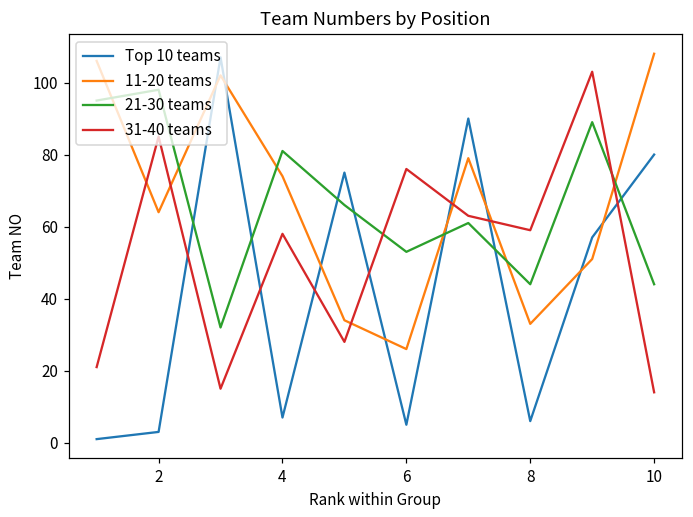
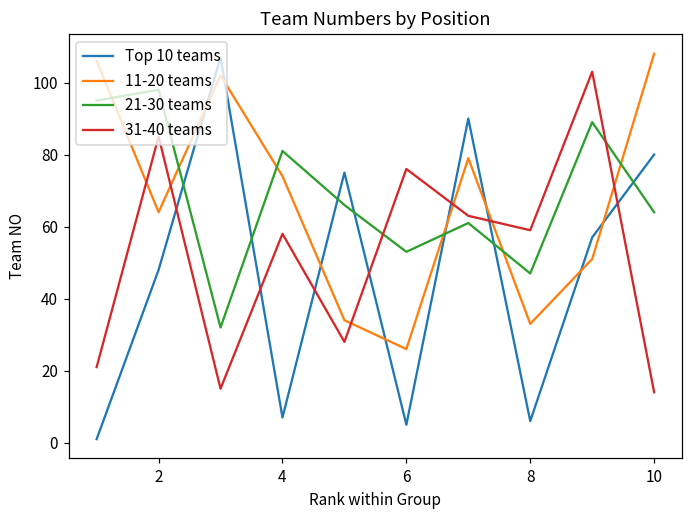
  {
    "Top 10 teams": {
-     "2": 3,
+     "2": 48,
      "4": 7,
      "6": 5,
      "8": 6,
      "10": 80
    },
    "11-20 teams": {
      "2": 64,
      "4": 74,
      "6": 26,
      "8": 33,
      "10": 108
    },
    "21-30 teams": {
      "4": 81,
      "6": 53,
-     "8": 44,
-     "10": 44
+     "8": 47,
+     "10": 64
    },
    "31-40 teams": {
      "4": 58,
      "6": 76,
      "8": 59,
      "10": 14
    }
  }
